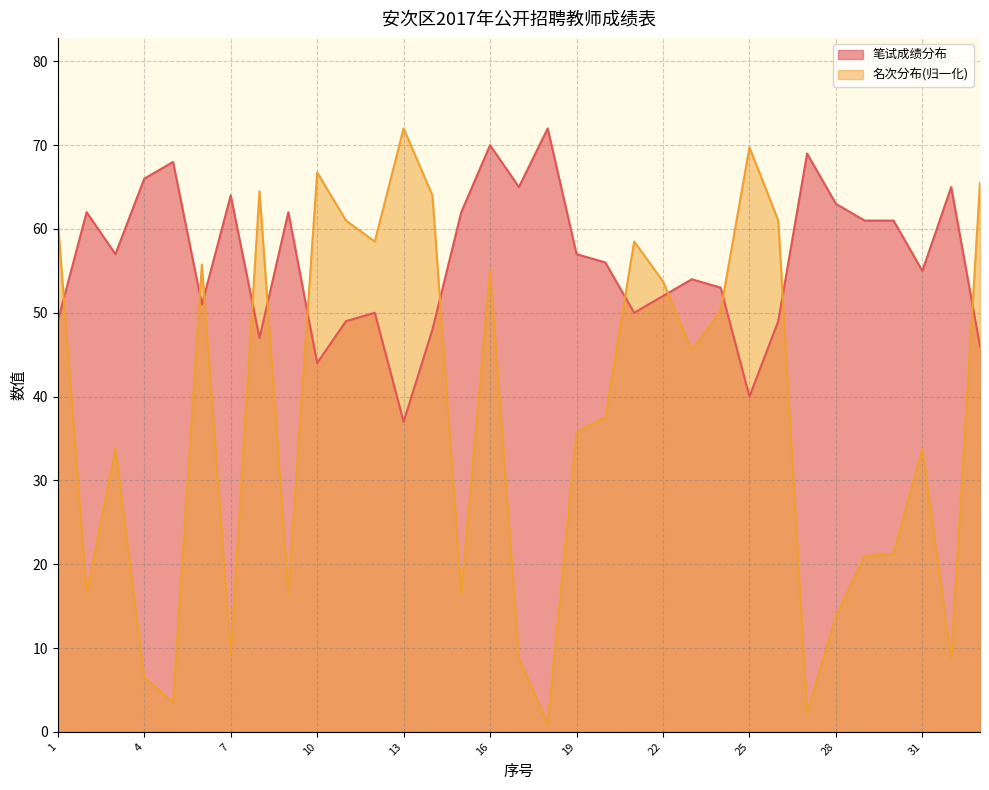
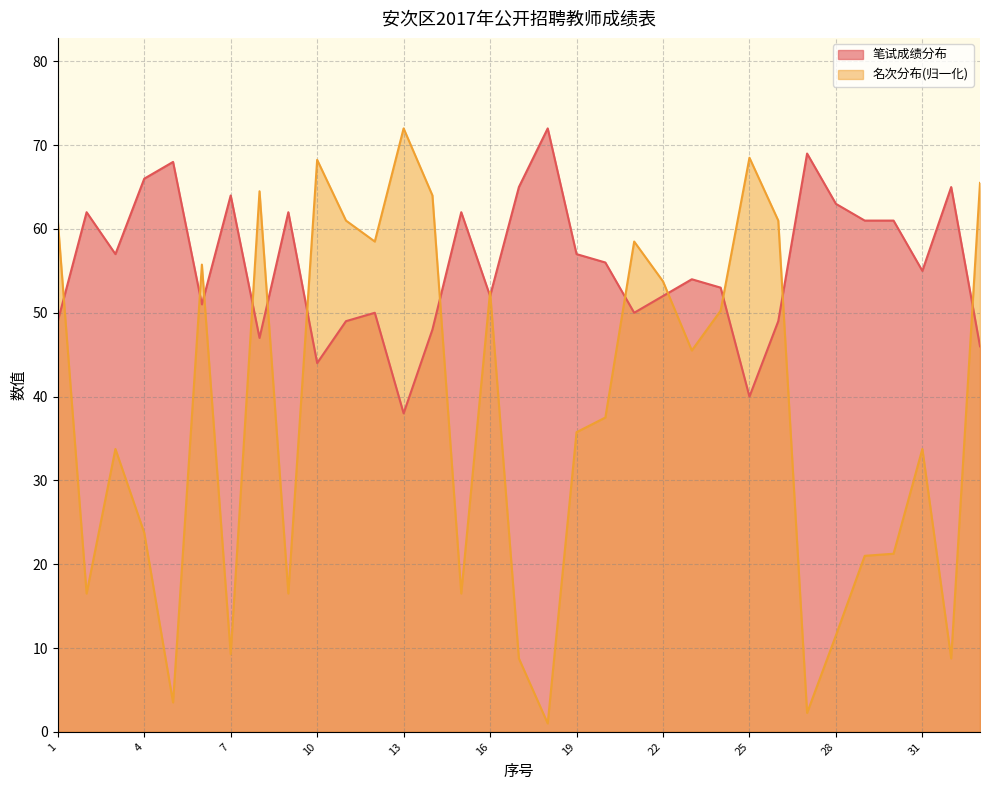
  {
    "笔试成绩分布": {
      "1": 49,
      "4": 66,
      "7": 64,
      "10": 44,
-     "13": 37,
-     "16": 70,
+     "13": 38,
+     "16": 52,
      "19": 57,
      "22": 52,
      "25": 40,
      "28": 63,
      "31": 55
    },
    "名次分布(归一化)": {
      "1": 61,
-     "4": 7,
+     "4": 24,
      "7": 9,
-     "10": 67,
+     "10": 68,
      "13": 72,
-     "16": 55,
+     "16": 53,
      "19": 36,
      "22": 54,
-     "25": 70,
-     "28": 14,
+     "25": 69,
+     "28": 12,
      "31": 34
    }
  }
